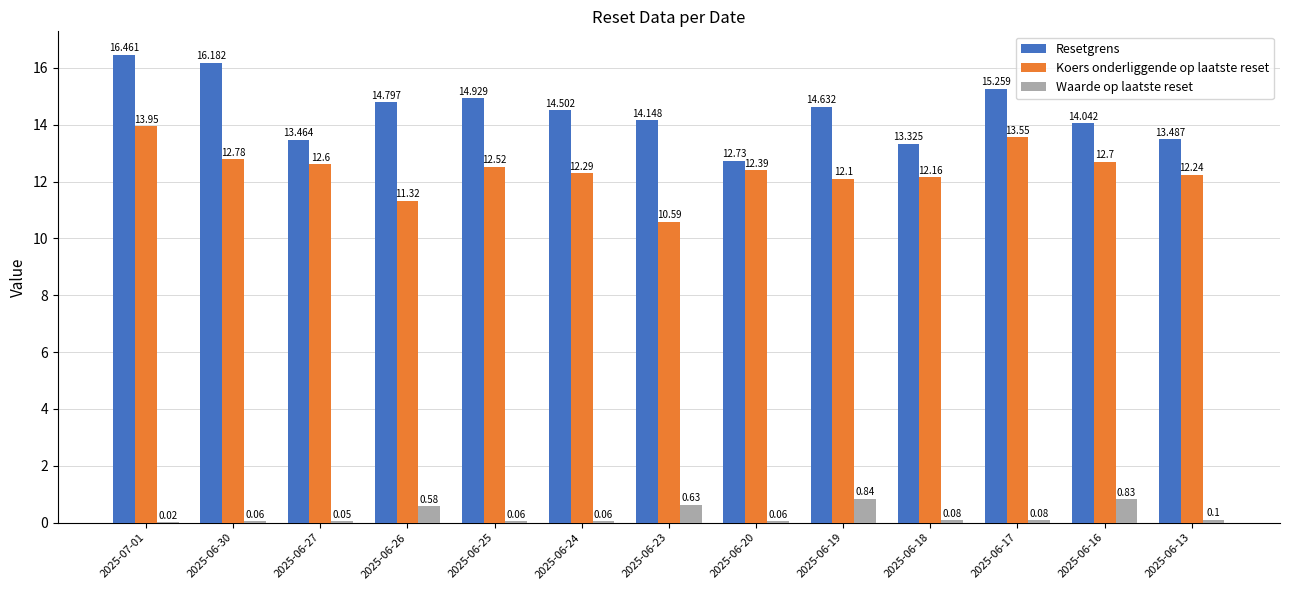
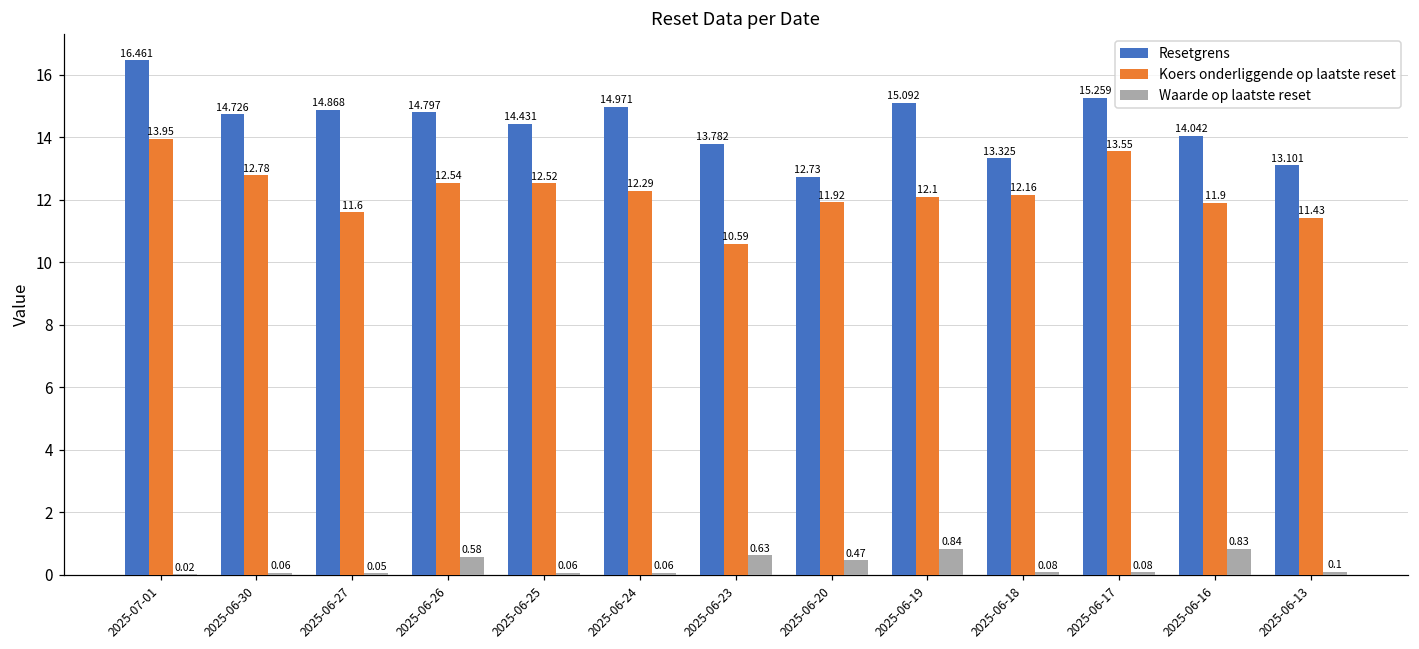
  {
    "Resetgrens": {
      "2025-07-01": 16.461,
-     "2025-06-30": 16.182,
-     "2025-06-27": 13.464,
+     "2025-06-30": 14.726,
+     "2025-06-27": 14.868,
      "2025-06-26": 14.797,
-     "2025-06-25": 14.929,
-     "2025-06-24": 14.502,
-     "2025-06-23": 14.148,
+     "2025-06-25": 14.431,
+     "2025-06-24": 14.971,
+     "2025-06-23": 13.782,
      "2025-06-20": 12.73,
-     "2025-06-19": 14.632,
+     "2025-06-19": 15.092,
      "2025-06-18": 13.325,
      "2025-06-17": 15.259,
      "2025-06-16": 14.042,
-     "2025-06-13": 13.487
+     "2025-06-13": 13.101
    },
    "Koers onderliggende op laatste reset": {
      "2025-07-01": 13.95,
      "2025-06-30": 12.78,
-     "2025-06-27": 12.6,
-     "2025-06-26": 11.32,
+     "2025-06-27": 11.6,
+     "2025-06-26": 12.54,
      "2025-06-25": 12.52,
      "2025-06-24": 12.29,
      "2025-06-23": 10.59,
-     "2025-06-20": 12.39,
+     "2025-06-20": 11.92,
      "2025-06-19": 12.1,
      "2025-06-18": 12.16,
      "2025-06-17": 13.55,
-     "2025-06-16": 12.7,
-     "2025-06-13": 12.24
+     "2025-06-16": 11.9,
+     "2025-06-13": 11.43
    },
    "Waarde op laatste reset": {
      "2025-07-01": 0.02,
      "2025-06-30": 0.06,
      "2025-06-27": 0.05,
      "2025-06-26": 0.58,
      "2025-06-25": 0.06,
      "2025-06-24": 0.06,
      "2025-06-23": 0.63,
-     "2025-06-20": 0.06,
+     "2025-06-20": 0.47,
      "2025-06-19": 0.84,
      "2025-06-18": 0.08,
      "2025-06-17": 0.08,
      "2025-06-16": 0.83,
      "2025-06-13": 0.1
    }
  }
